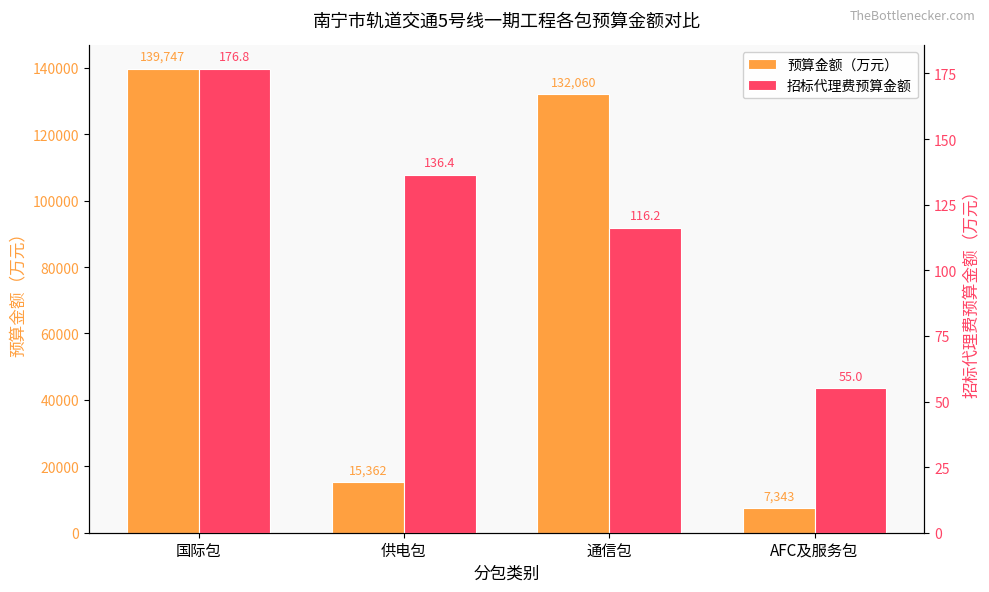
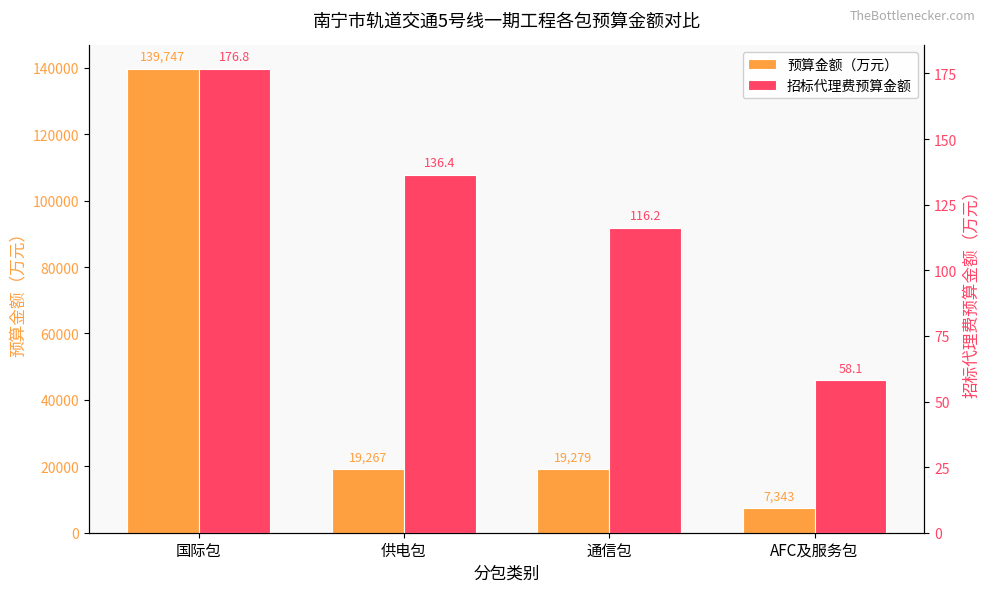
  {
    "预算金额（万元）": {
      "国际包": "139,747",
-     "供电包": "15,362",
-     "通信包": "132,060",
+     "供电包": "19,267",
+     "通信包": "19,279",
      "AFC及服务包": "7,343"
    },
    "招标代理费预算金额": {
      "国际包": "176.8",
      "供电包": "136.4",
      "通信包": "116.2",
-     "AFC及服务包": "55.0"
+     "AFC及服务包": "58.1"
    }
  }
